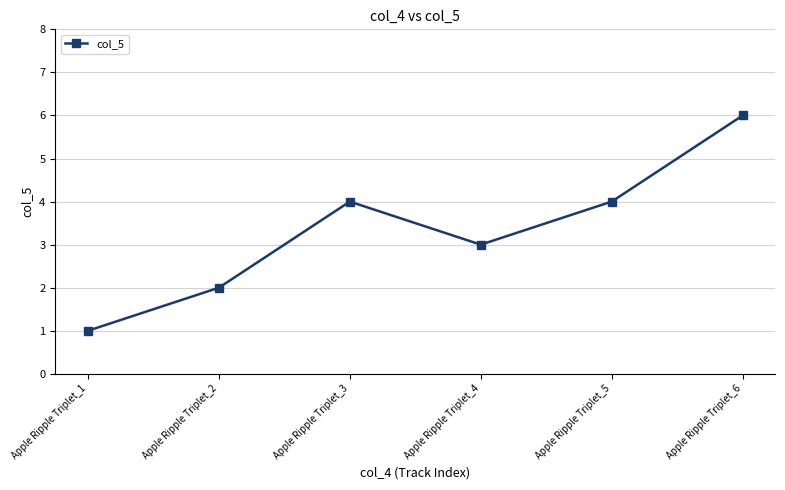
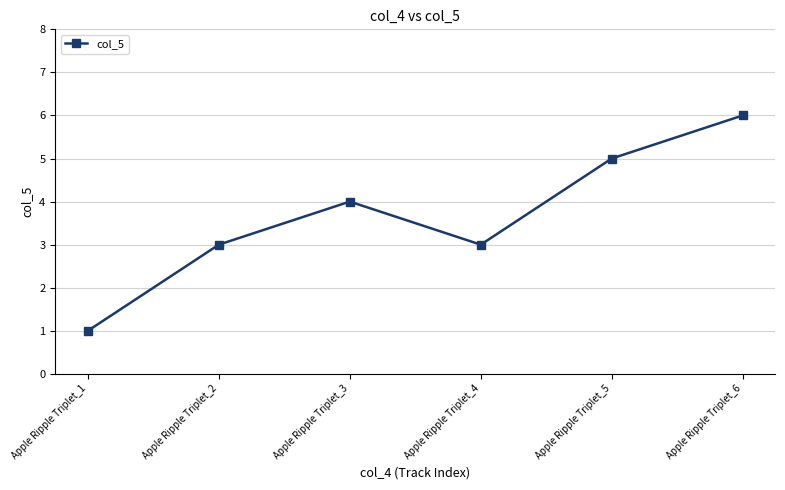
  {
    "Apple Ripple Triplet_1": 1,
-   "Apple Ripple Triplet_2": 2,
+   "Apple Ripple Triplet_2": 3,
    "Apple Ripple Triplet_3": 4,
    "Apple Ripple Triplet_4": 3,
-   "Apple Ripple Triplet_5": 4,
+   "Apple Ripple Triplet_5": 5,
    "Apple Ripple Triplet_6": 6
  }
